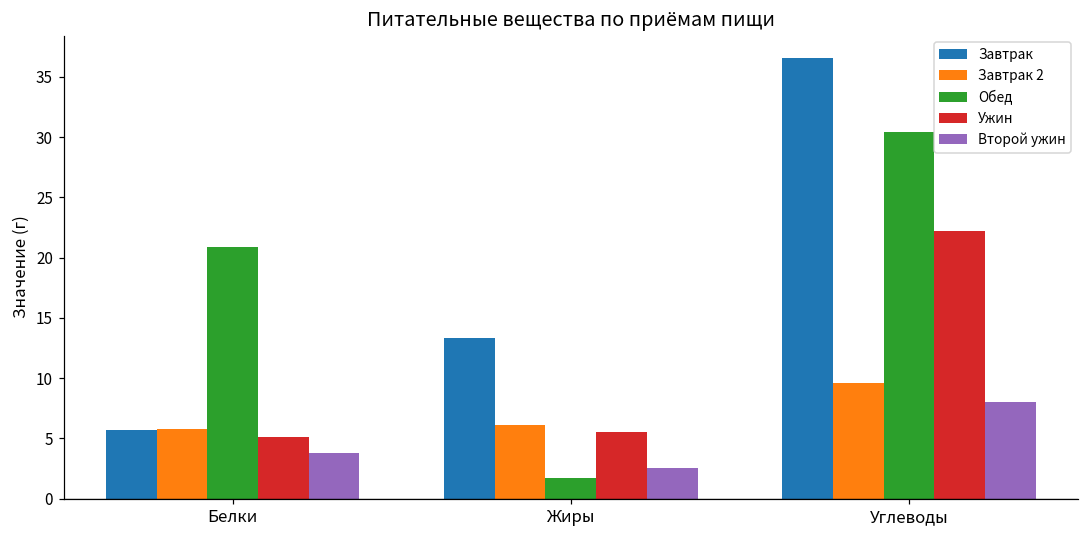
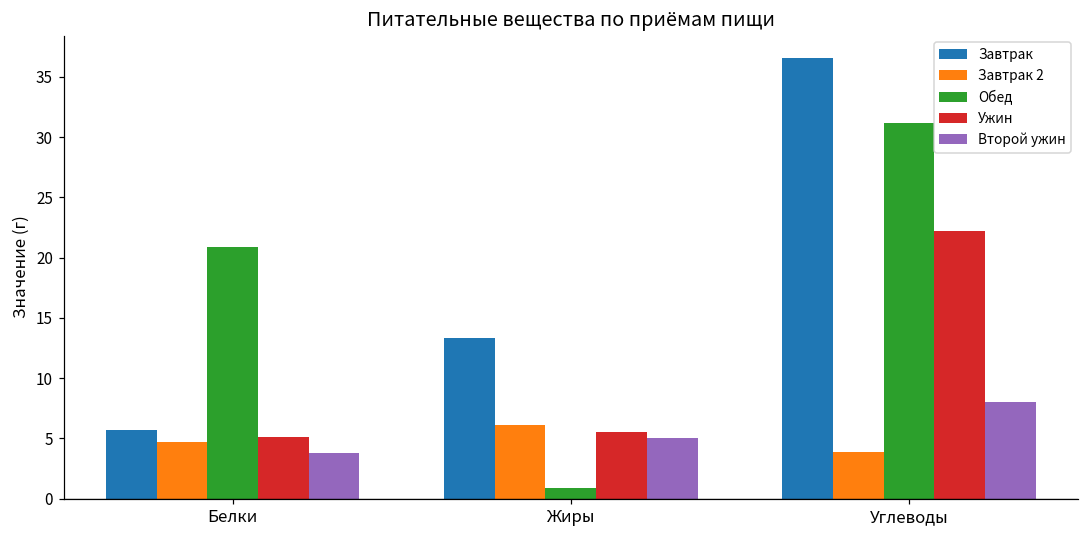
  {
    "Завтрак": {
      "Белки": 5.7,
      "Жиры": 13.3,
      "Углеводы": 36.6
    },
    "Завтрак 2": {
-     "Белки": 5.8,
+     "Белки": 4.7,
      "Жиры": 6.1,
-     "Углеводы": 9.6
+     "Углеводы": 3.9
    },
    "Обед": {
      "Белки": 20.9,
-     "Жиры": 1.7,
-     "Углеводы": 30.5
+     "Жиры": 0.9,
+     "Углеводы": 31.2
    },
    "Ужин": {
      "Белки": 5.1,
      "Жиры": 5.5,
      "Углеводы": 22.2
    },
    "Второй ужин": {
      "Белки": 3.8,
-     "Жиры": 2.5,
+     "Жиры": 5.0,
      "Углеводы": 8.0
    }
  }
